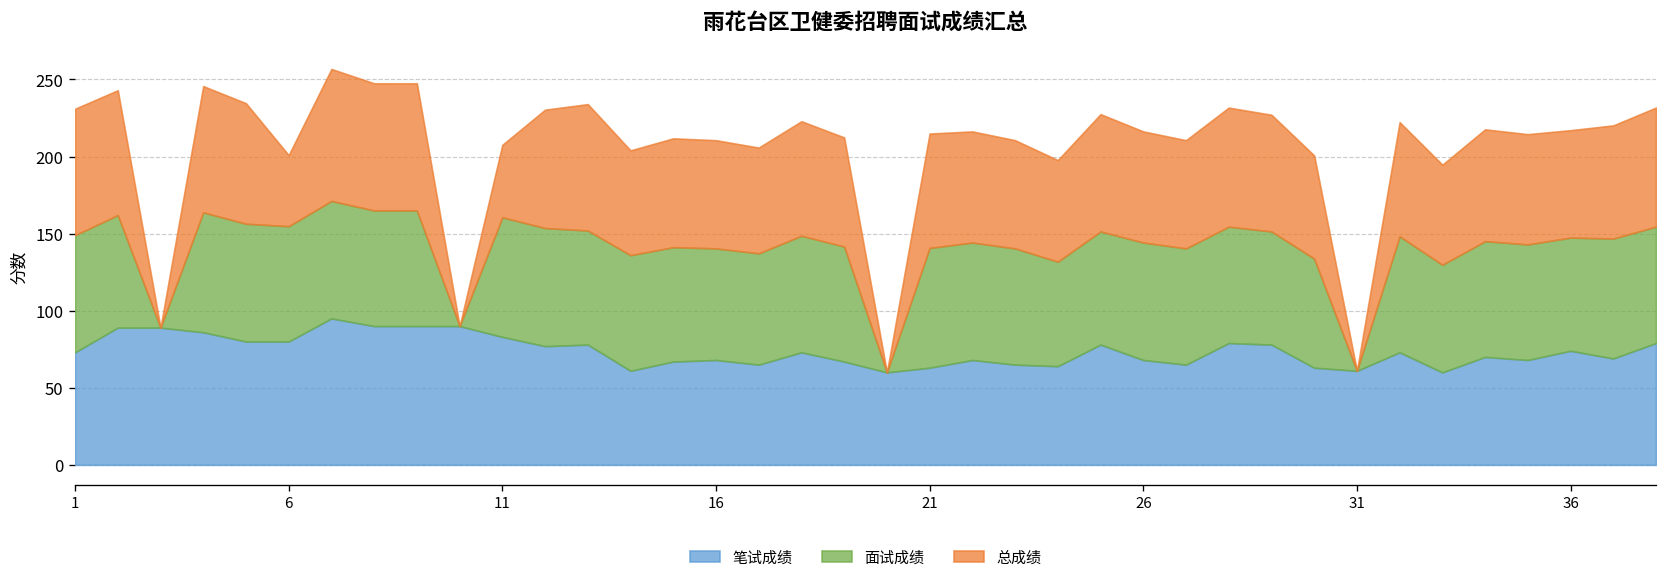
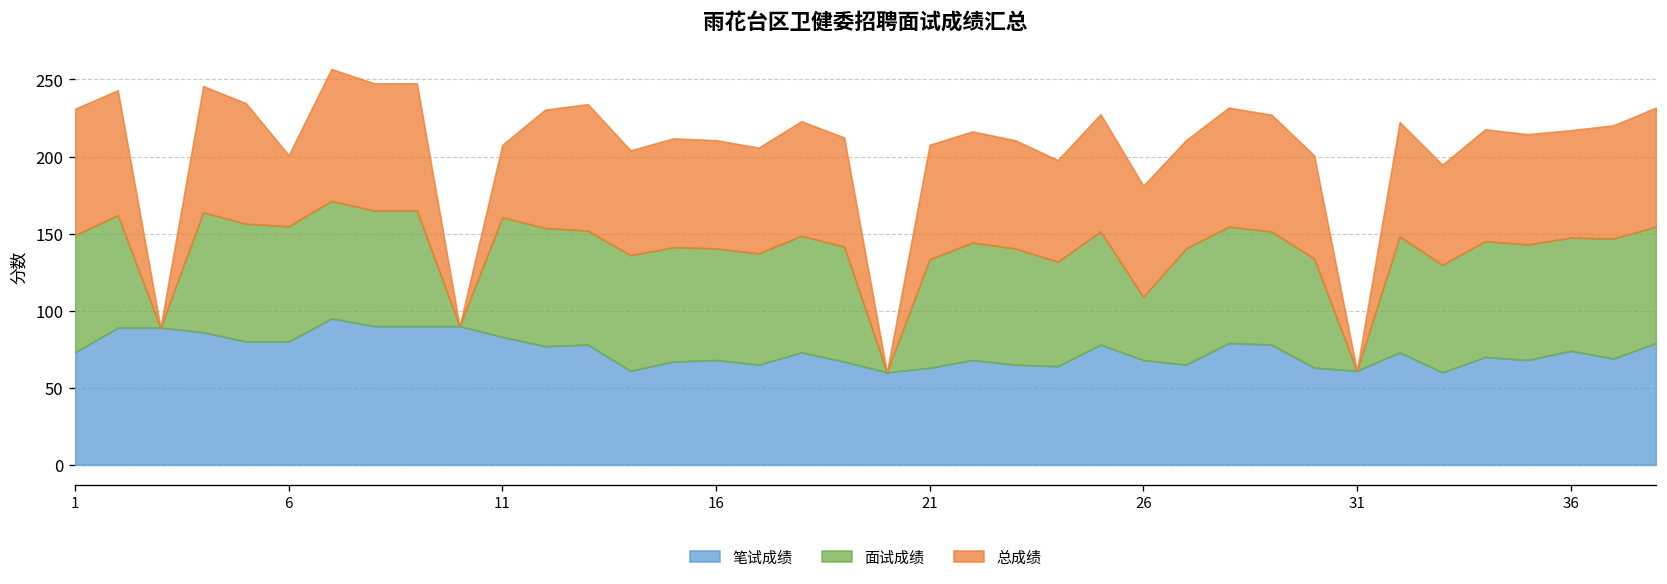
  {
    "笔试成绩": {
      "1": 73,
      "6": 80,
      "11": 83,
      "16": 68,
      "21": 63,
      "26": 68,
      "36": 74
    },
    "面试成绩": {
      "1": 76,
      "6": 75,
      "11": 78,
      "16": 72,
-     "21": 78,
-     "26": 76,
+     "21": 70,
+     "26": 41,
      "36": 73
    },
    "总成绩": {
      "1": 82,
      "6": 46,
      "11": 47,
      "16": 70,
      "21": 74,
      "26": 72,
      "36": 70
    }
  }
